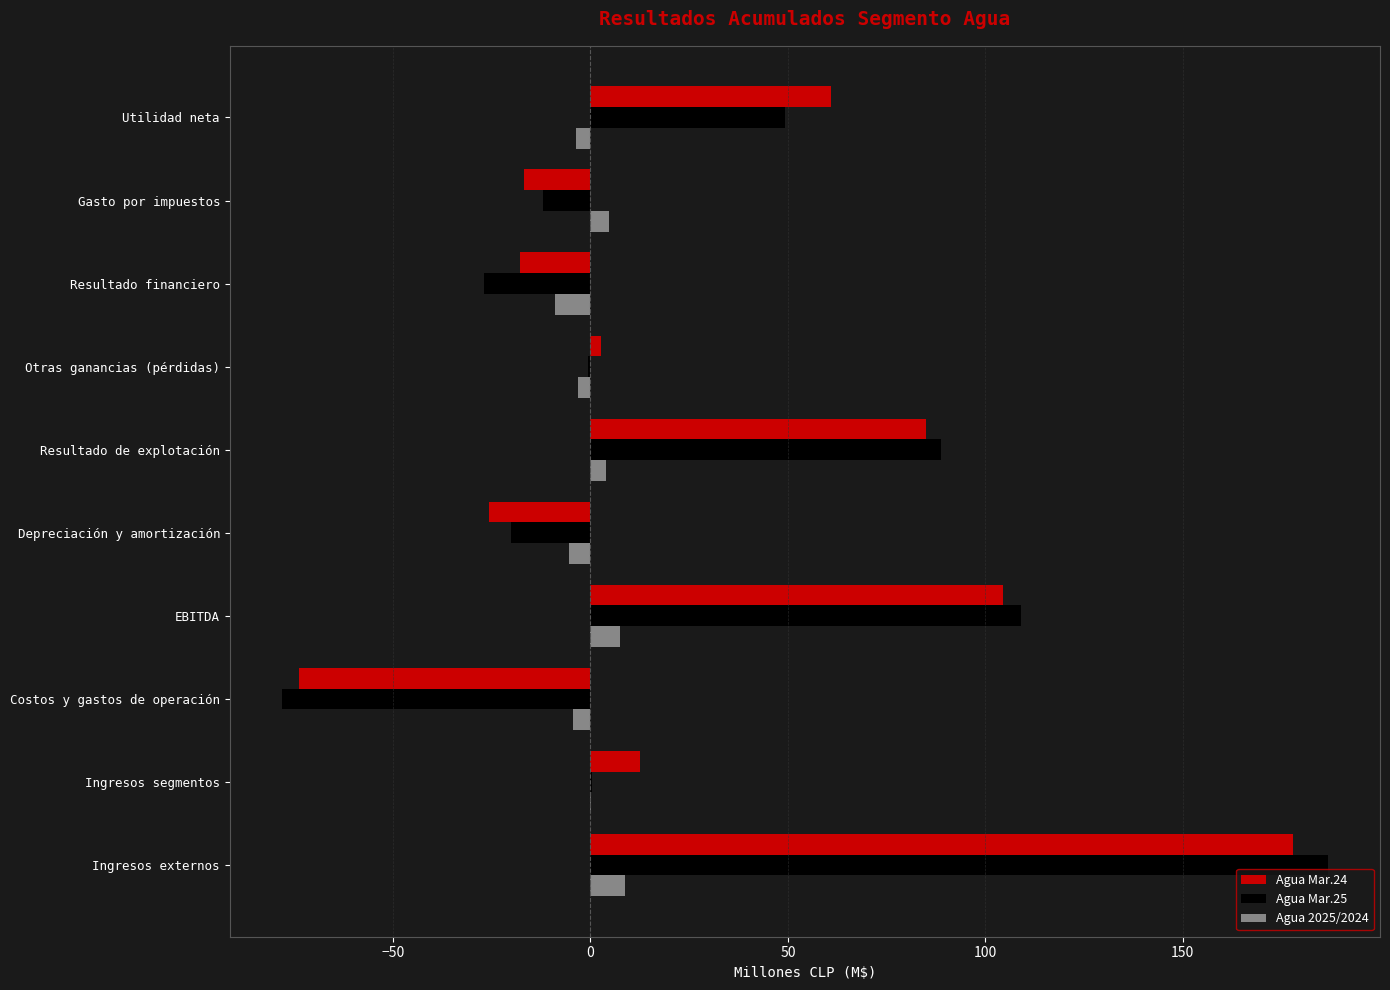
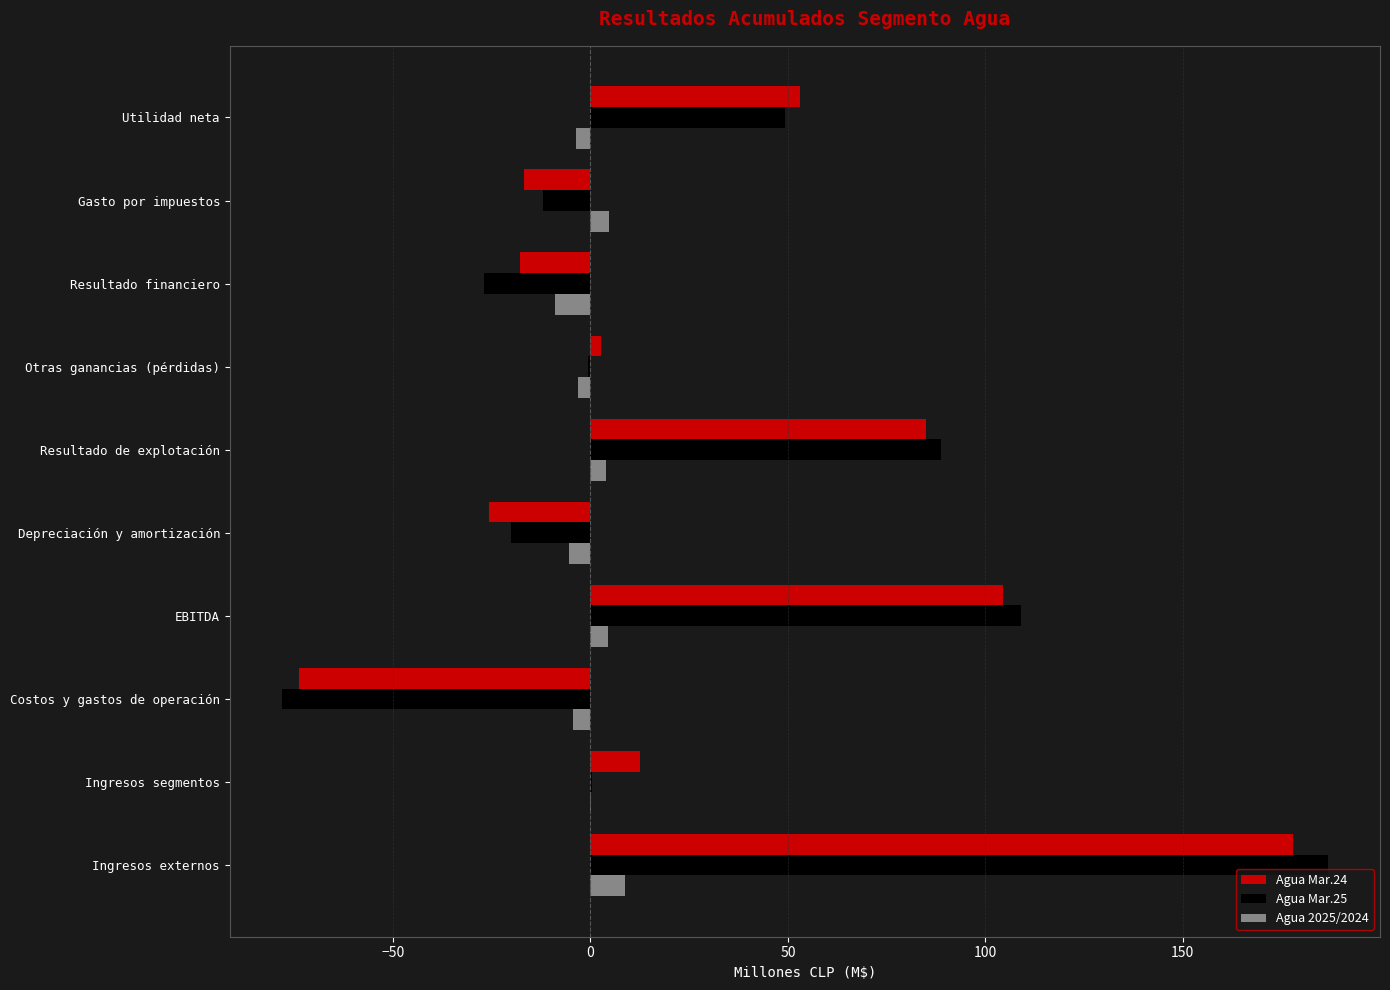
  {
    "Agua Mar.24": {
-     "Utilidad neta": 61,
+     "Utilidad neta": 53,
      "Gasto por impuestos": -17,
      "Resultado financiero": -18,
      "Otras ganancias (pérdidas)": 3,
      "Resultado de explotación": 85,
      "Depreciación y amortización": -26,
      "EBITDA": 104,
      "Costos y gastos de operación": -74,
      "Ingresos segmentos": 13,
      "Ingresos externos": 178
    },
    "Agua Mar.25": {
      "Utilidad neta": 49,
      "Gasto por impuestos": -12,
      "Resultado financiero": -27,
      "Resultado de explotación": 89,
      "Depreciación y amortización": -20,
      "EBITDA": 109,
      "Costos y gastos de operación": -78,
      "Ingresos externos": 187
    },
    "Agua 2025/2024": {
      "Utilidad neta": -4,
      "Gasto por impuestos": 5,
      "Resultado financiero": -9,
      "Otras ganancias (pérdidas)": -3,
      "Resultado de explotación": 4,
      "Depreciación y amortización": -6,
-     "EBITDA": 7,
+     "EBITDA": 5,
      "Costos y gastos de operación": -4,
      "Ingresos externos": 9
    }
  }
